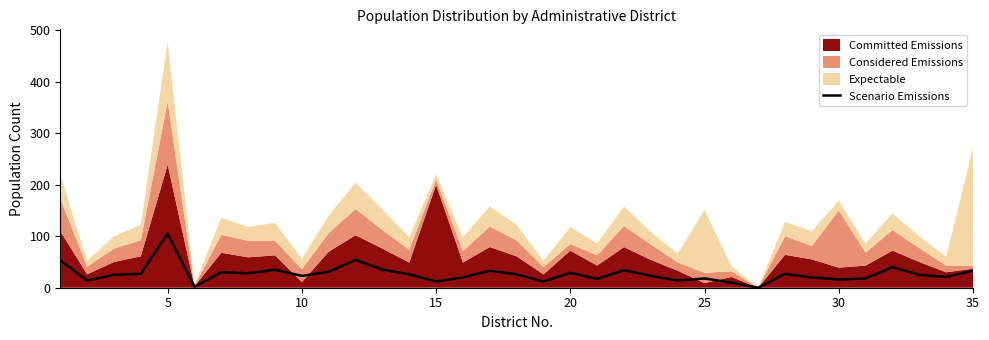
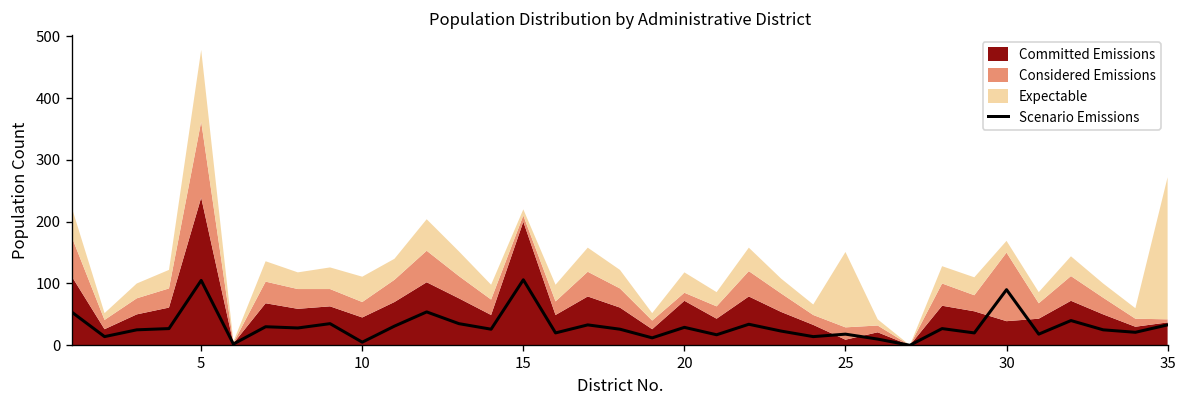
  {
    "Scenario Emissions": {
      "5": 110,
-     "10": 20,
-     "15": 10,
+     "10": 10,
+     "15": 110,
      "20": 30,
      "25": 20,
-     "30": 20
+     "30": 90
    },
    "Committed Emissions": {
      "5": 240,
-     "10": 10,
+     "10": 50,
      "15": 200,
      "20": 70,
      "25": 10,
      "30": 40
    },
    "Considered Emissions": {
      "5": 120,
      "10": 30,
      "15": 10,
      "20": 10,
      "25": 20,
      "30": 110,
      "35": 10
    },
    "Expectable": {
      "5": 120,
-     "10": 20,
+     "10": 40,
      "15": 10,
      "20": 30,
      "25": 120,
      "30": 20,
      "35": 230
    }
  }
